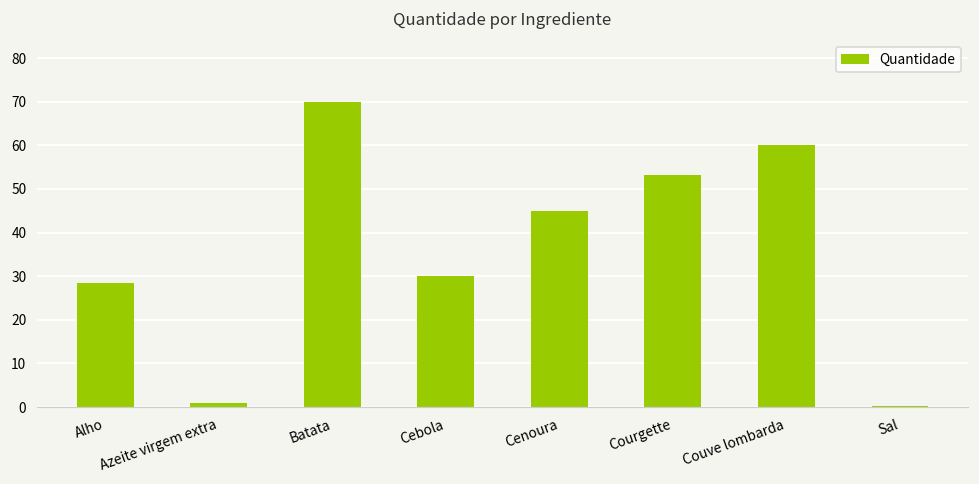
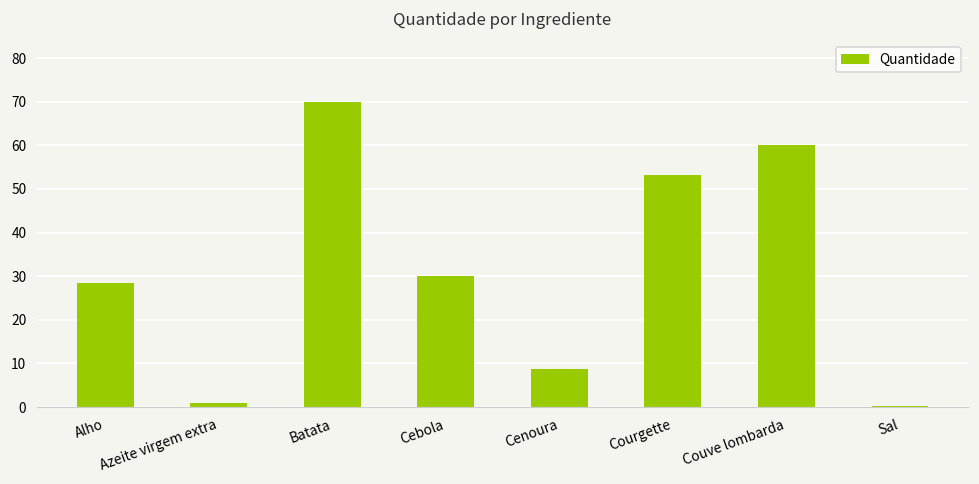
  {
    "Alho": 28,
    "Azeite virgem extra": 1,
    "Batata": 70,
    "Cebola": 30,
-   "Cenoura": 45,
+   "Cenoura": 9,
    "Courgette": 53,
    "Couve lombarda": 60
  }
